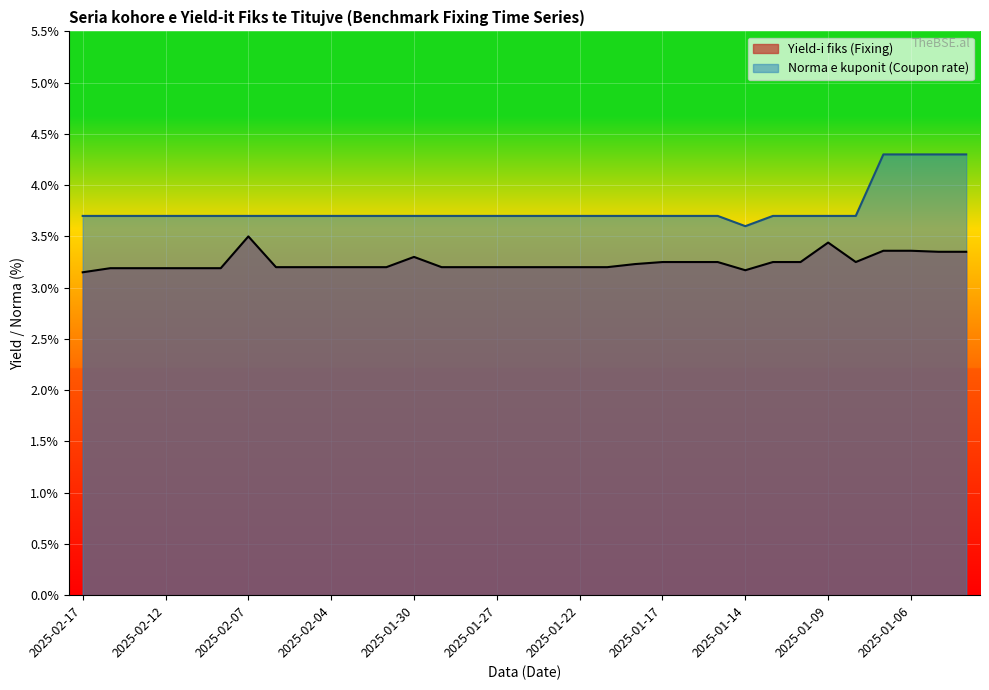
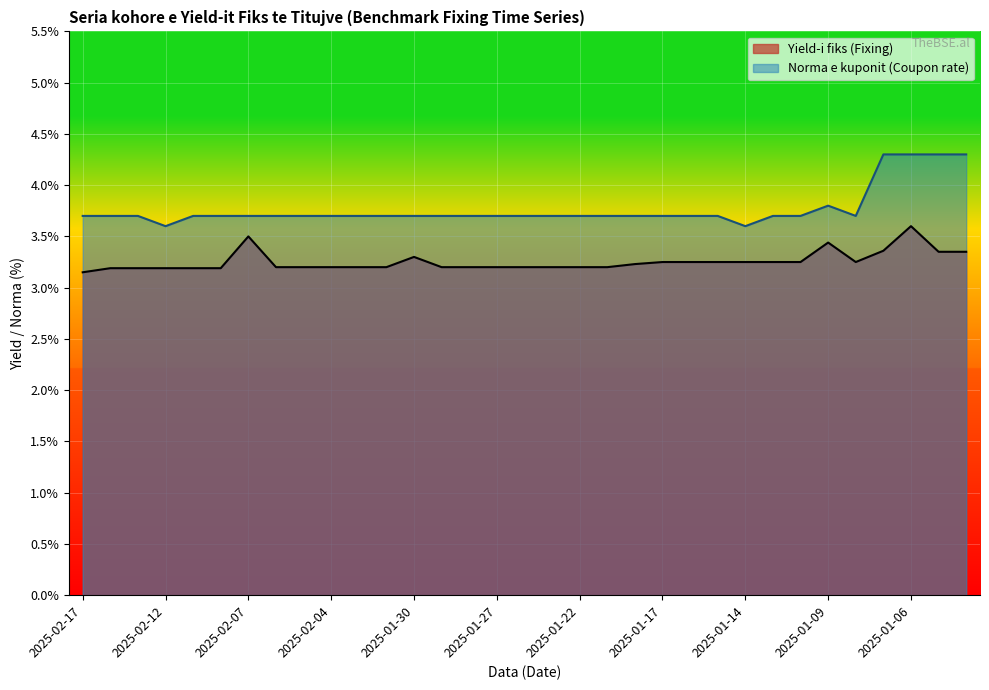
  {
    "Yield-i fiks (Fixing)": {
      "2025-02-17": "3.15%",
      "2025-02-12": "3.19%",
      "2025-02-07": "3.50%",
      "2025-02-04": "3.20%",
      "2025-01-30": "3.30%",
      "2025-01-27": "3.20%",
      "2025-01-22": "3.20%",
      "2025-01-17": "3.25%",
-     "2025-01-14": "3.17%",
+     "2025-01-14": "3.25%",
      "2025-01-09": "3.44%",
-     "2025-01-06": "3.36%"
+     "2025-01-06": "3.60%"
    },
    "Norma e kuponit (Coupon rate)": {
      "2025-02-17": "3.7%",
-     "2025-02-12": "3.7%",
+     "2025-02-12": "3.6%",
      "2025-02-07": "3.7%",
      "2025-02-04": "3.7%",
      "2025-01-30": "3.7%",
      "2025-01-27": "3.7%",
      "2025-01-22": "3.7%",
      "2025-01-17": "3.7%",
      "2025-01-14": "3.6%",
-     "2025-01-09": "3.7%",
+     "2025-01-09": "3.8%",
      "2025-01-06": "4.3%"
    }
  }
